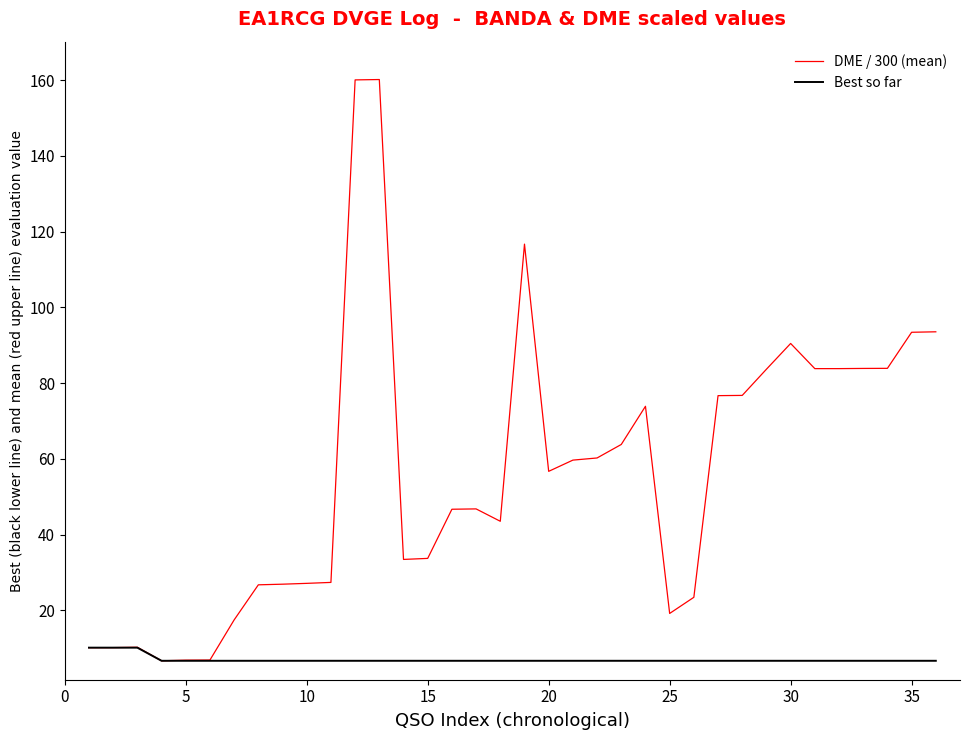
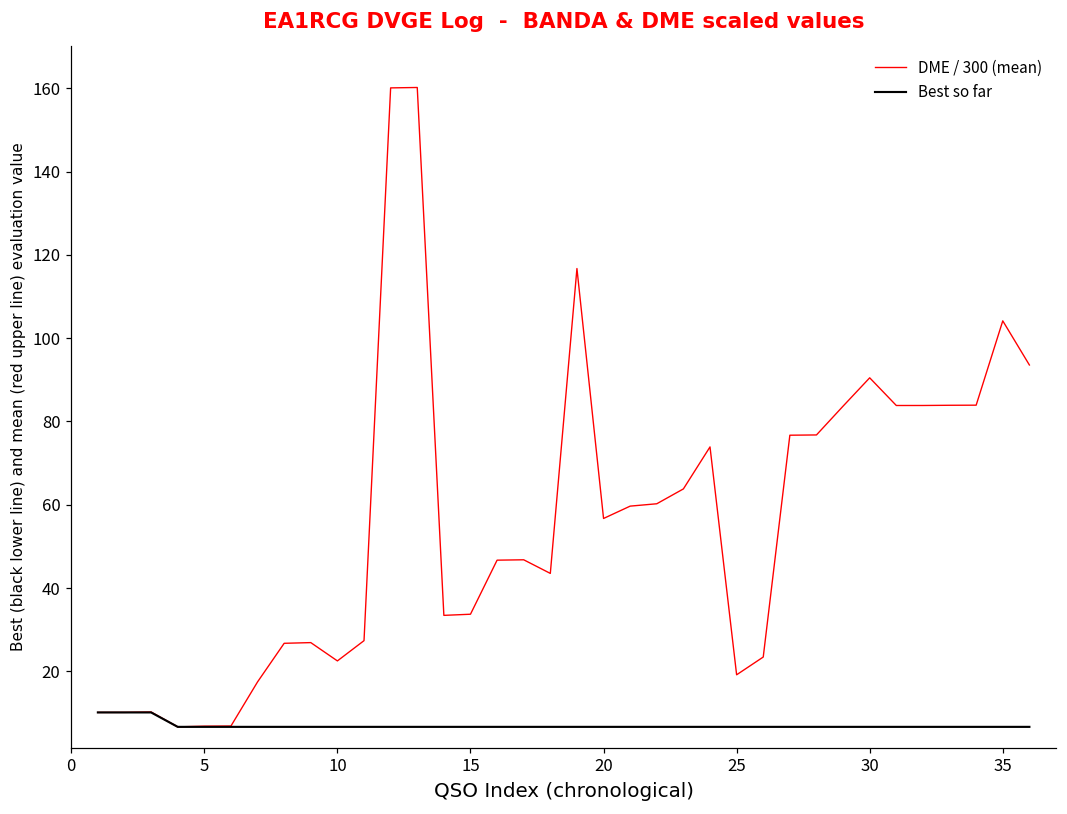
  {
    "DME / 300 (mean)": {
-     "10": 27,
+     "10": 23,
      "15": 34,
      "20": 57,
      "25": 19,
      "30": 90,
-     "35": 93
+     "35": 104
    },
    "Best so far": {
      "10": 7,
      "15": 7,
      "20": 7,
      "25": 7,
      "30": 7,
      "35": 7
    }
  }
